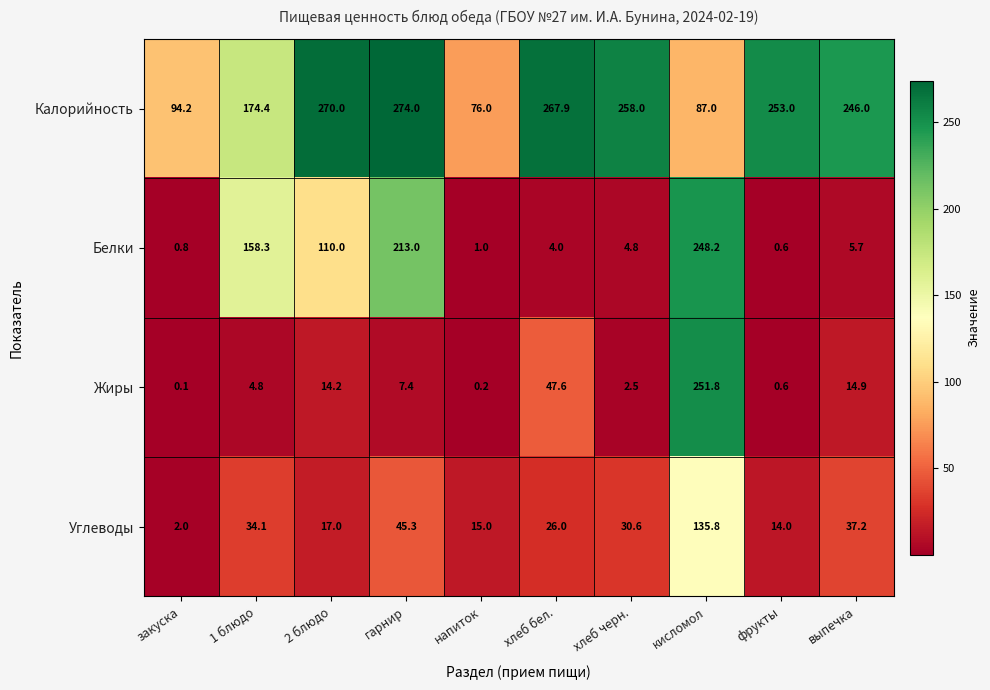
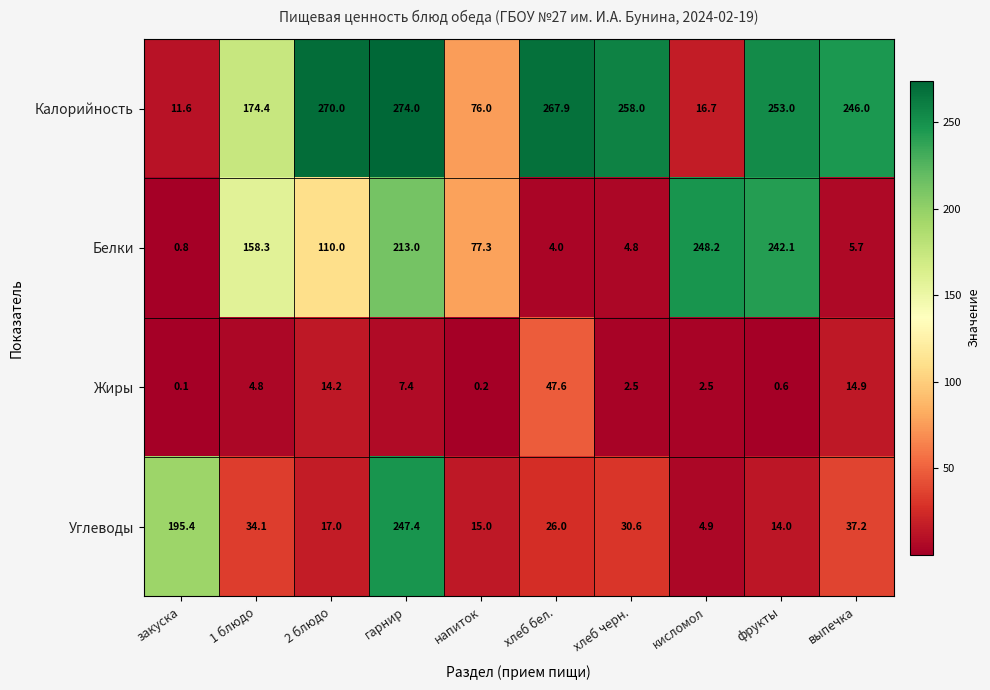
  {
    "Калорийность": {
-     "закуска": 94.2,
+     "закуска": 11.6,
      "1 блюдо": 174.4,
      "2 блюдо": 270.0,
      "гарнир": 274.0,
      "напиток": 76.0,
      "хлеб бел.": 267.9,
      "хлеб черн.": 258.0,
-     "кисломол": 87.0,
+     "кисломол": 16.7,
      "фрукты": 253.0,
      "выпечка": 246.0
    },
    "Белки": {
      "закуска": 0.8,
      "1 блюдо": 158.3,
      "2 блюдо": 110.0,
      "гарнир": 213.0,
-     "напиток": 1.0,
+     "напиток": 77.3,
      "хлеб бел.": 4.0,
      "хлеб черн.": 4.8,
      "кисломол": 248.2,
-     "фрукты": 0.6,
+     "фрукты": 242.1,
      "выпечка": 5.7
    },
    "Жиры": {
      "закуска": 0.1,
      "1 блюдо": 4.8,
      "2 блюдо": 14.2,
      "гарнир": 7.4,
      "напиток": 0.2,
      "хлеб бел.": 47.6,
      "хлеб черн.": 2.5,
-     "кисломол": 251.8,
+     "кисломол": 2.5,
      "фрукты": 0.6,
      "выпечка": 14.9
    },
    "Углеводы": {
-     "закуска": 2.0,
+     "закуска": 195.4,
      "1 блюдо": 34.1,
      "2 блюдо": 17.0,
-     "гарнир": 45.3,
+     "гарнир": 247.4,
      "напиток": 15.0,
      "хлеб бел.": 26.0,
      "хлеб черн.": 30.6,
-     "кисломол": 135.8,
+     "кисломол": 4.9,
      "фрукты": 14.0,
      "выпечка": 37.2
    }
  }
